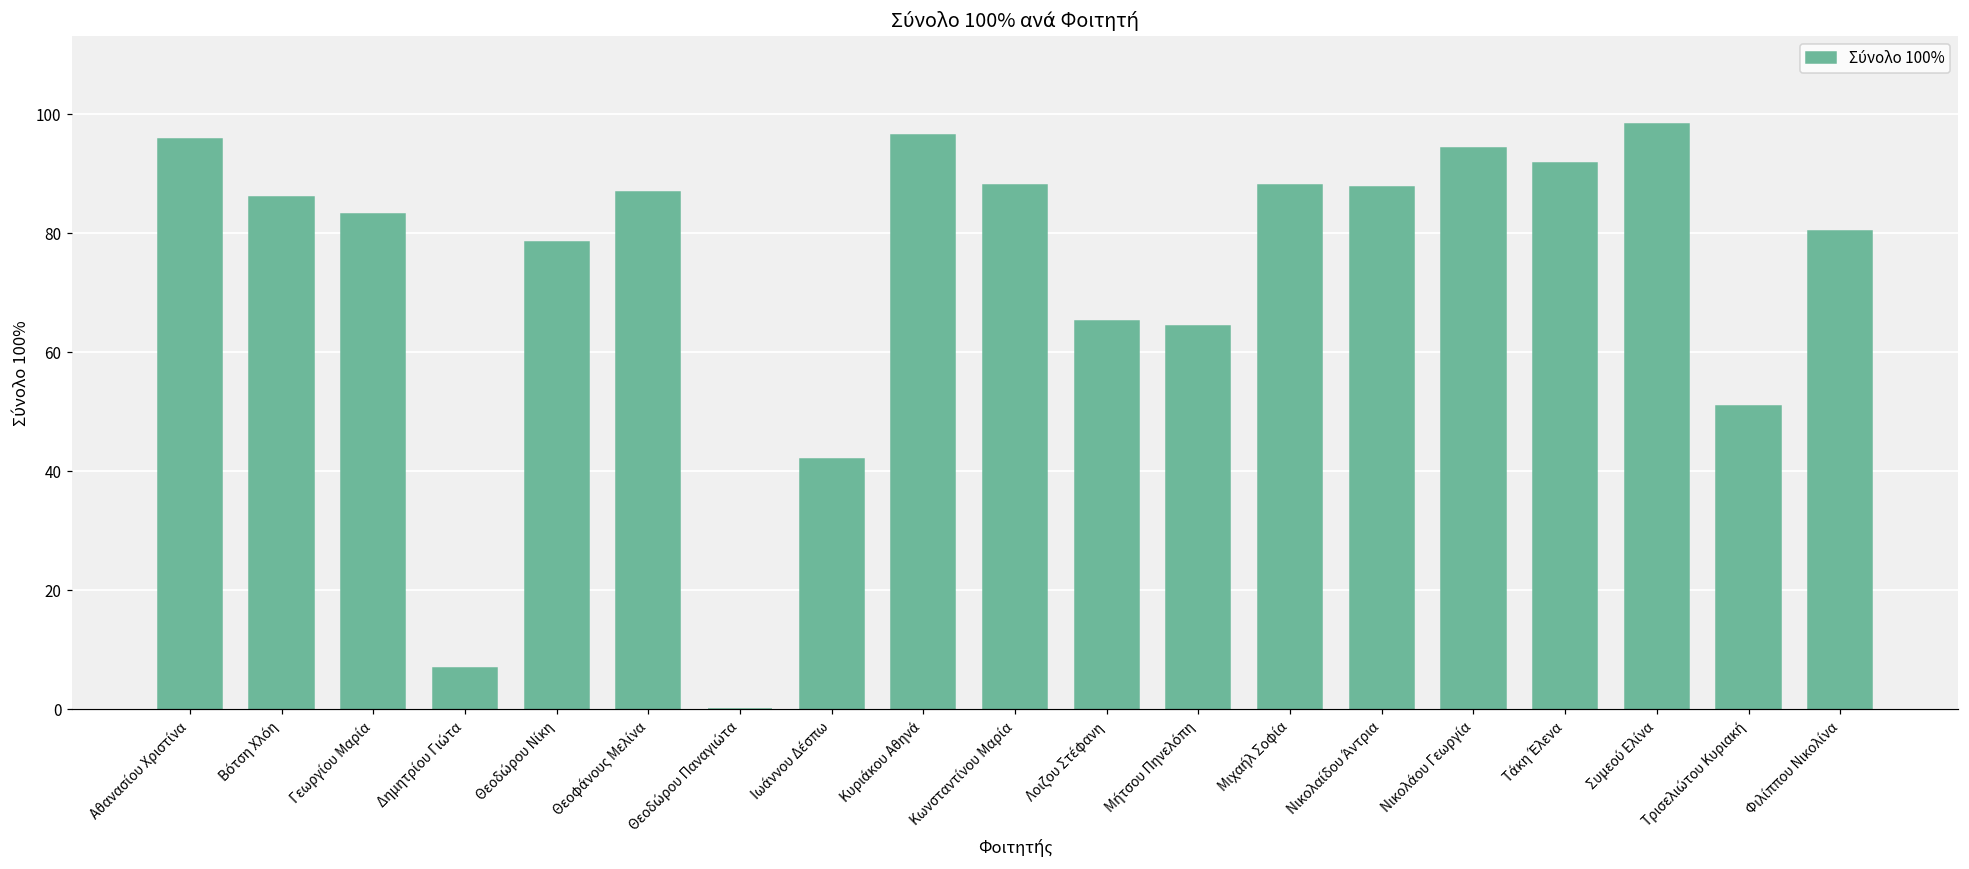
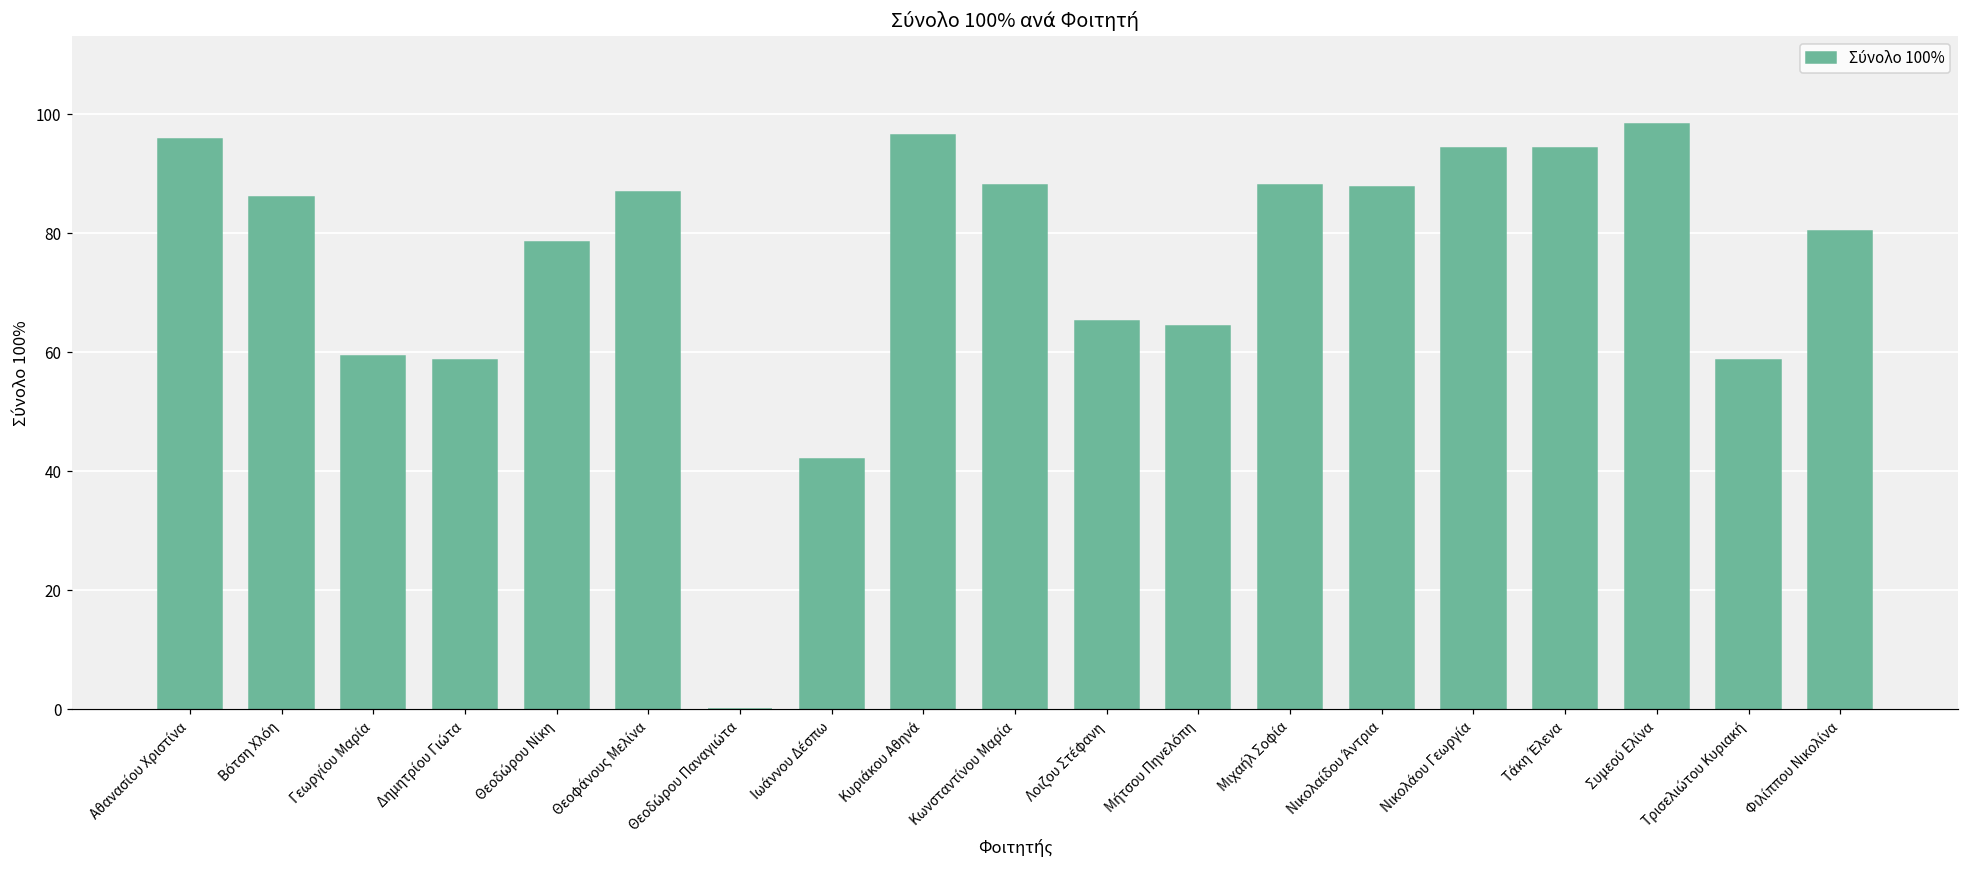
  {
    "Αθανασίου Χριστίνα": 96,
    "Βότση Χλόη": 86,
-   "Γεωργίου Μαρία": 83,
-   "Δημητρίου Γιώτα": 7,
+   "Γεωργίου Μαρία": 59,
+   "Δημητρίου Γιώτα": 59,
    "Θεοδώρου Νίκη": 79,
    "Θεοφάνους Μελίνα": 87,
    "Θεοδώρου Παναγιώτα": 0,
    "Ιωάννου Δέσπω": 42,
    "Κυριάκου Αθηνά": 97,
    "Κωνσταντίνου Μαρία": 88,
    "Λοιζου Στέφανη": 65,
    "Μήτσου Πηνελόπη": 65,
    "Μιχαήλ Σοφία": 88,
    "Νικολαίδου Άντρια": 88,
    "Νικολάου Γεωργία": 94,
-   "Τάκη Έλενα": 92,
+   "Τάκη Έλενα": 94,
    "Συμεού Ελίνα": 98,
-   "Τρισελιώτου Κυριακή": 51,
+   "Τρισελιώτου Κυριακή": 59,
    "Φιλίππου Νικολίνα": 80
  }
